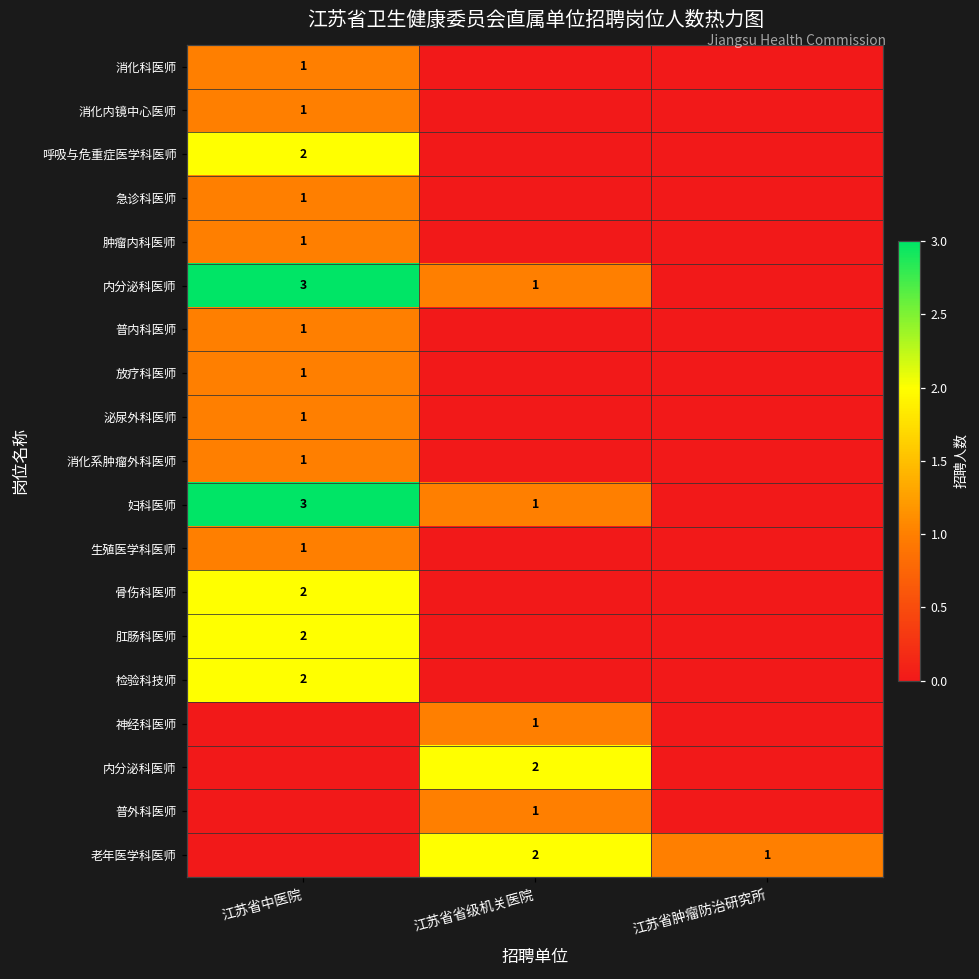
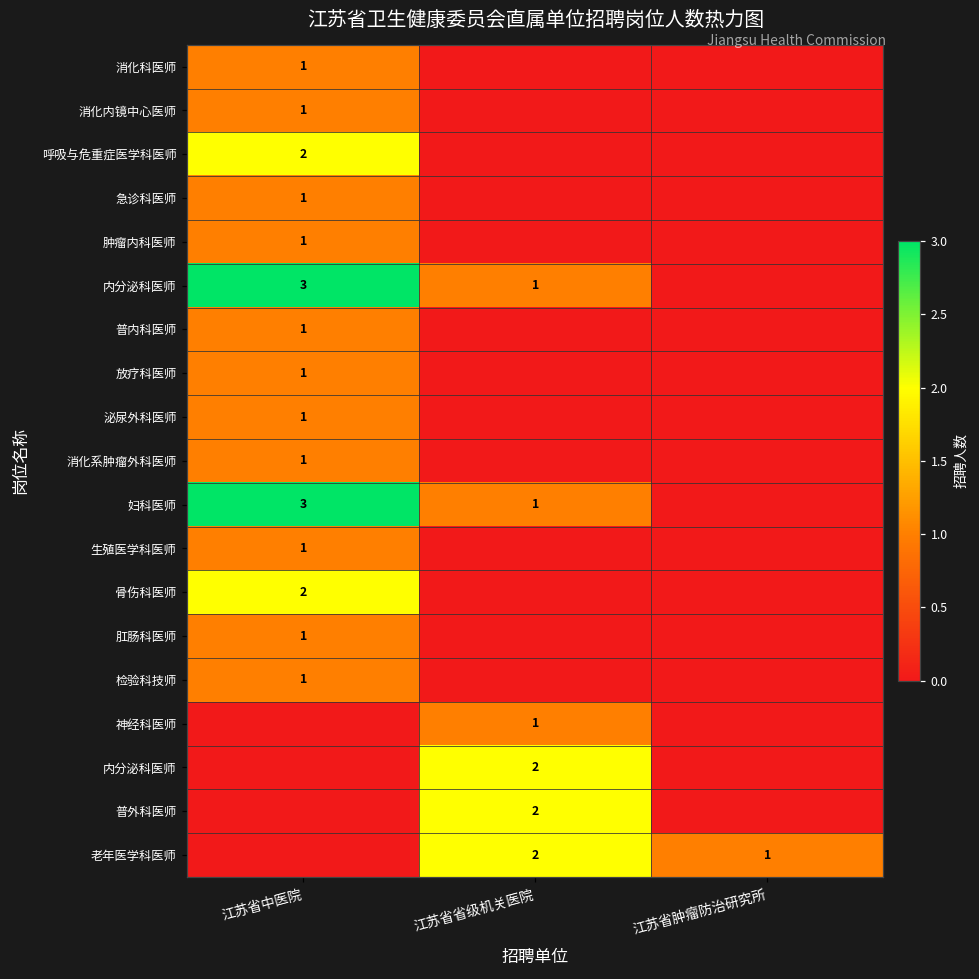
  {
    "消化科医师": {
      "江苏省中医院": 1
    },
    "消化内镜中心医师": {
      "江苏省中医院": 1
    },
    "呼吸与危重症医学科医师": {
      "江苏省中医院": 2
    },
    "急诊科医师": {
      "江苏省中医院": 1
    },
    "肿瘤内科医师": {
      "江苏省中医院": 1
    },
    "普内科医师": {
      "江苏省中医院": 1
    },
    "放疗科医师": {
      "江苏省中医院": 1
    },
    "泌尿外科医师": {
      "江苏省中医院": 1
    },
    "消化系肿瘤外科医师": {
      "江苏省中医院": 1
    },
    "妇科医师": {
      "江苏省中医院": 3,
      "江苏省省级机关医院": 1
    },
    "生殖医学科医师": {
      "江苏省中医院": 1
    },
    "骨伤科医师": {
      "江苏省中医院": 2
    },
    "肛肠科医师": {
-     "江苏省中医院": 2
+     "江苏省中医院": 1
    },
    "检验科技师": {
-     "江苏省中医院": 2
+     "江苏省中医院": 1
    },
    "神经科医师": {
      "江苏省省级机关医院": 1
    },
    "普外科医师": {
-     "江苏省省级机关医院": 1
+     "江苏省省级机关医院": 2
    },
    "老年医学科医师": {
      "江苏省省级机关医院": 2,
      "江苏省肿瘤防治研究所": 1
    }
  }
